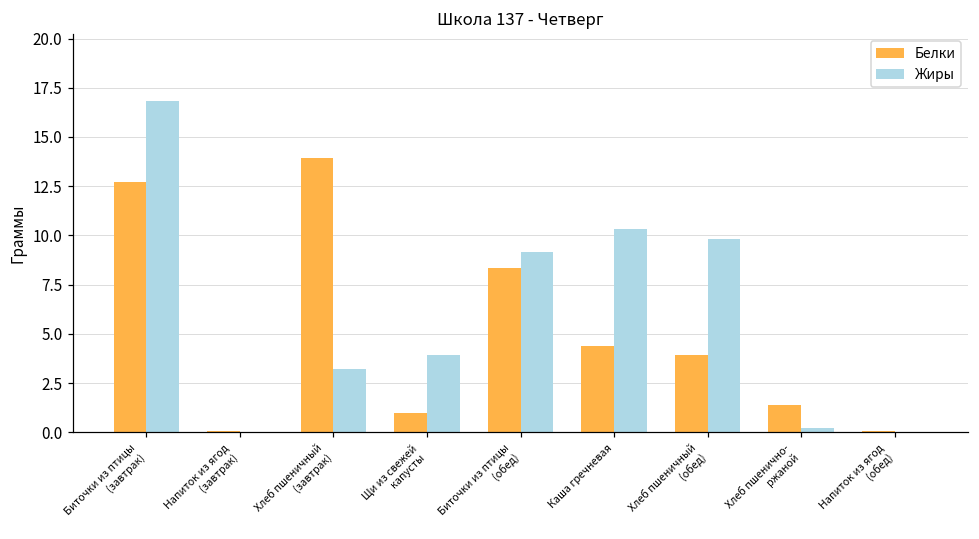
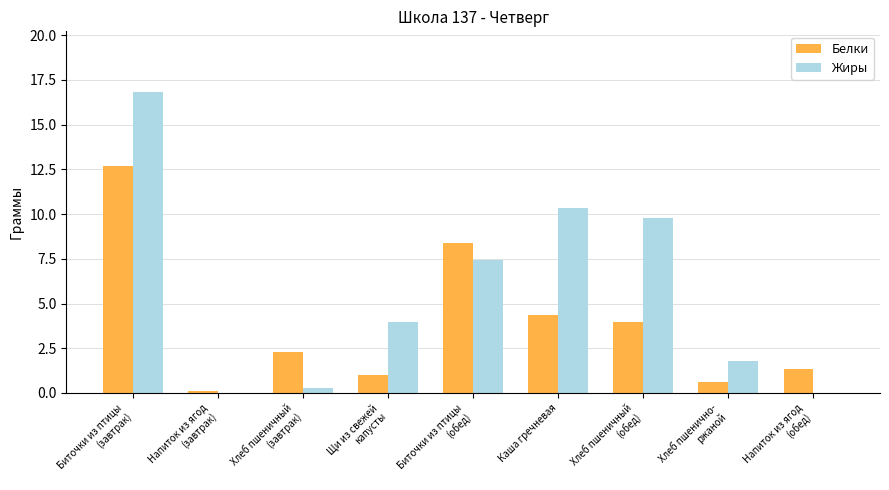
  {
    "Белки": {
      "Биточки из птицы (завтрак)": 12.7,
-     "Хлеб пшеничный (завтрак)": 13.9,
+     "Хлеб пшеничный (завтрак)": 2.3,
      "Щи из свежей капусты": 1.0,
      "Биточки из птицы (обед)": 8.4,
      "Каша гречневая": 4.4,
      "Хлеб пшеничный (обед)": 4.0,
-     "Хлеб пшенично- ржаной": 1.4,
-     "Напиток из ягод (обед)": 0.1
+     "Хлеб пшенично- ржаной": 0.6,
+     "Напиток из ягод (обед)": 1.4
    },
    "Жиры": {
      "Биточки из птицы (завтрак)": 16.8,
      "Напиток из ягод (завтрак)": 0.0,
-     "Хлеб пшеничный (завтрак)": 3.2,
+     "Хлеб пшеничный (завтрак)": 0.3,
      "Щи из свежей капусты": 3.9,
-     "Биточки из птицы (обед)": 9.2,
+     "Биточки из птицы (обед)": 7.4,
      "Каша гречневая": 10.3,
      "Хлеб пшеничный (обед)": 9.8,
-     "Хлеб пшенично- ржаной": 0.2,
+     "Хлеб пшенично- ржаной": 1.8,
      "Напиток из ягод (обед)": 0.0
    }
  }
